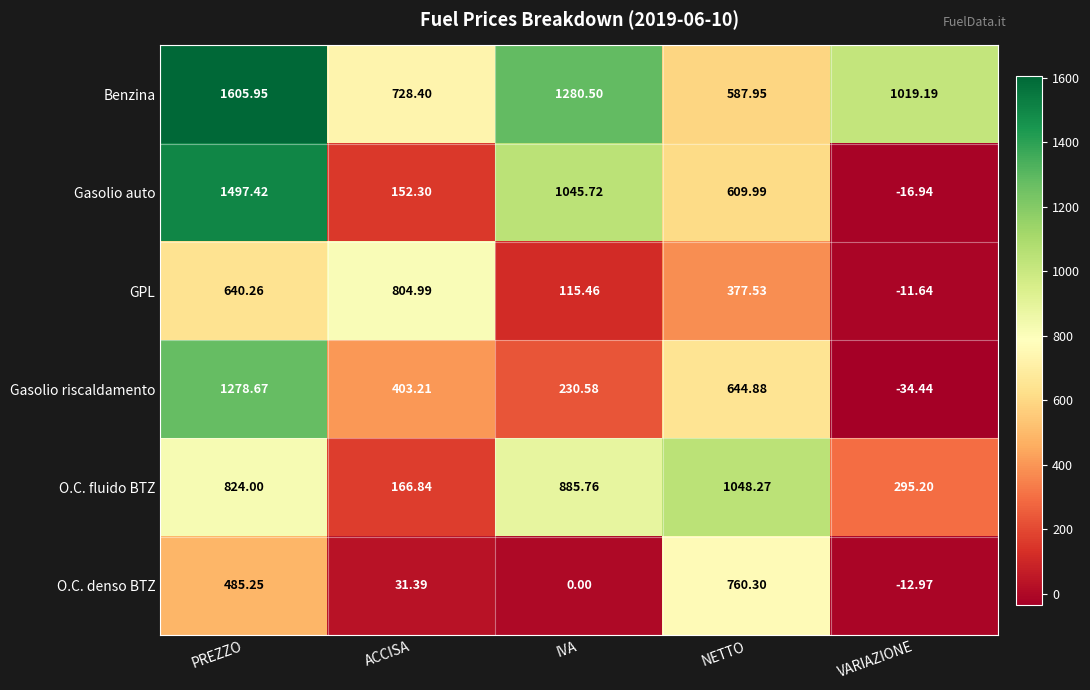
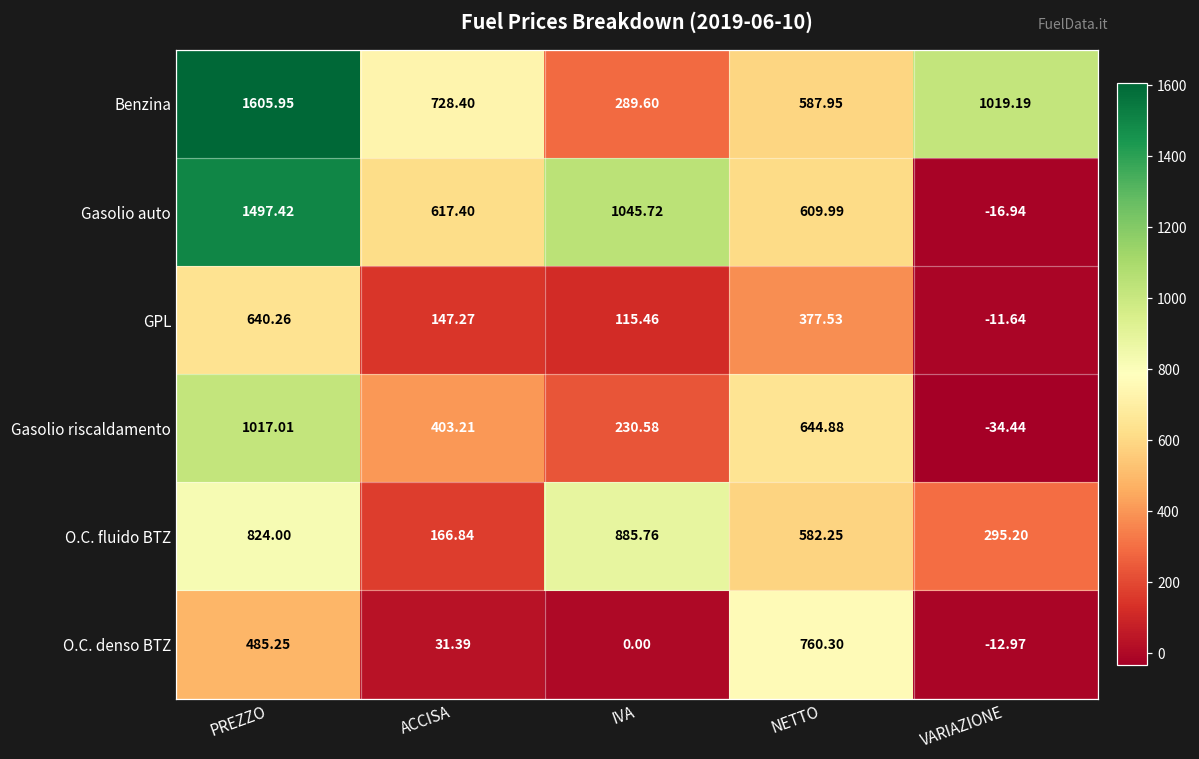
  {
    "Benzina": {
      "PREZZO": 1605.95,
      "ACCISA": 728.40,
-     "IVA": 1280.50,
+     "IVA": 289.60,
      "NETTO": 587.95,
      "VARIAZIONE": 1019.19
    },
    "Gasolio auto": {
      "PREZZO": 1497.42,
-     "ACCISA": 152.30,
+     "ACCISA": 617.40,
      "IVA": 1045.72,
      "NETTO": 609.99,
      "VARIAZIONE": -16.94
    },
    "GPL": {
      "PREZZO": 640.26,
-     "ACCISA": 804.99,
+     "ACCISA": 147.27,
      "IVA": 115.46,
      "NETTO": 377.53,
      "VARIAZIONE": -11.64
    },
    "Gasolio riscaldamento": {
-     "PREZZO": 1278.67,
+     "PREZZO": 1017.01,
      "ACCISA": 403.21,
      "IVA": 230.58,
      "NETTO": 644.88,
      "VARIAZIONE": -34.44
    },
    "O.C. fluido BTZ": {
      "PREZZO": 824.00,
      "ACCISA": 166.84,
      "IVA": 885.76,
-     "NETTO": 1048.27,
+     "NETTO": 582.25,
      "VARIAZIONE": 295.20
    },
    "O.C. denso BTZ": {
      "PREZZO": 485.25,
      "ACCISA": 31.39,
      "IVA": 0.00,
      "NETTO": 760.30,
      "VARIAZIONE": -12.97
    }
  }
